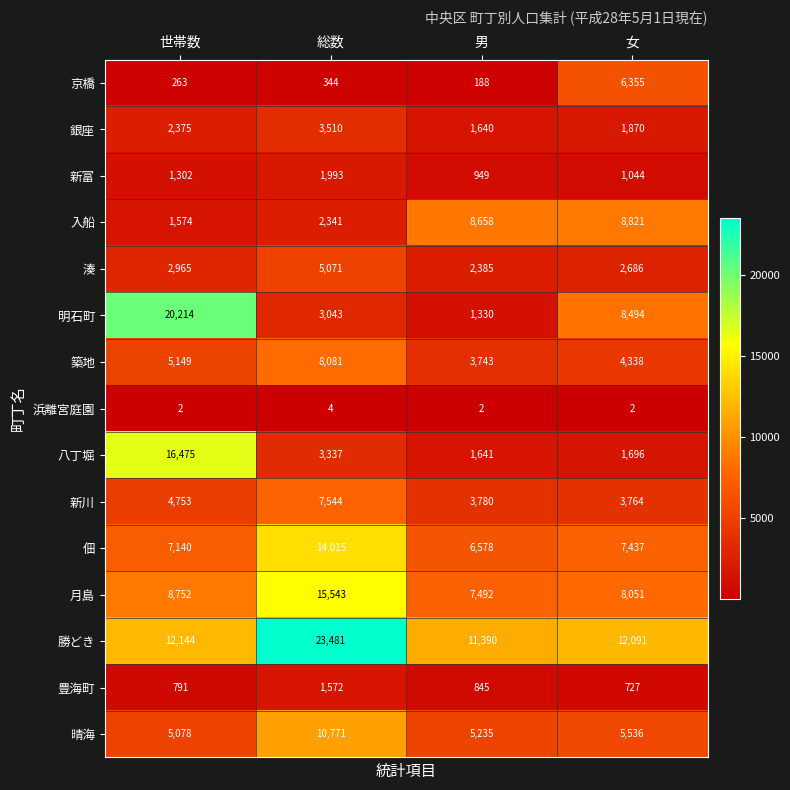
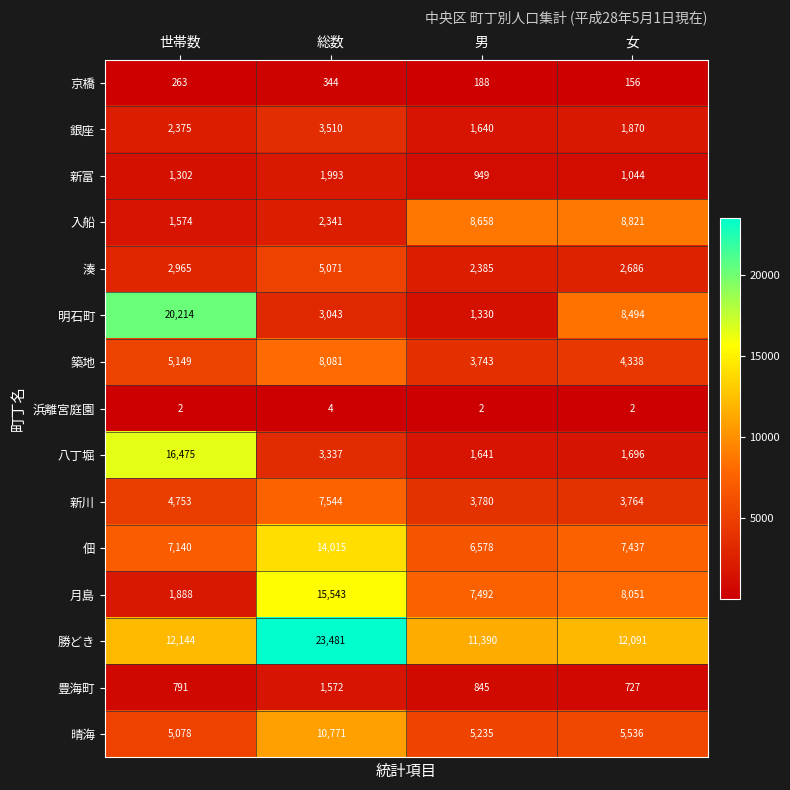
  {
    "京橋": {
      "世帯数": "263",
      "総数": "344",
      "男": "188",
-     "女": "6,355"
+     "女": "156"
    },
    "銀座": {
      "世帯数": "2,375",
      "総数": "3,510",
      "男": "1,640",
      "女": "1,870"
    },
    "新富": {
      "世帯数": "1,302",
      "総数": "1,993",
      "男": "949",
      "女": "1,044"
    },
    "入船": {
      "世帯数": "1,574",
      "総数": "2,341",
      "男": "8,658",
      "女": "8,821"
    },
    "湊": {
      "世帯数": "2,965",
      "総数": "5,071",
      "男": "2,385",
      "女": "2,686"
    },
    "明石町": {
      "世帯数": "20,214",
      "総数": "3,043",
      "男": "1,330",
      "女": "8,494"
    },
    "築地": {
      "世帯数": "5,149",
      "総数": "8,081",
      "男": "3,743",
      "女": "4,338"
    },
    "浜離宮庭園": {
      "世帯数": "2",
      "総数": "4",
      "男": "2",
      "女": "2"
    },
    "八丁堀": {
      "世帯数": "16,475",
      "総数": "3,337",
      "男": "1,641",
      "女": "1,696"
    },
    "新川": {
      "世帯数": "4,753",
      "総数": "7,544",
      "男": "3,780",
      "女": "3,764"
    },
    "佃": {
      "世帯数": "7,140",
      "総数": "14,015",
      "男": "6,578",
      "女": "7,437"
    },
    "月島": {
-     "世帯数": "8,752",
+     "世帯数": "1,888",
      "総数": "15,543",
      "男": "7,492",
      "女": "8,051"
    },
    "勝どき": {
      "世帯数": "12,144",
      "総数": "23,481",
      "男": "11,390",
      "女": "12,091"
    },
    "豊海町": {
      "世帯数": "791",
      "総数": "1,572",
      "男": "845",
      "女": "727"
    },
    "晴海": {
      "世帯数": "5,078",
      "総数": "10,771",
      "男": "5,235",
      "女": "5,536"
    }
  }
